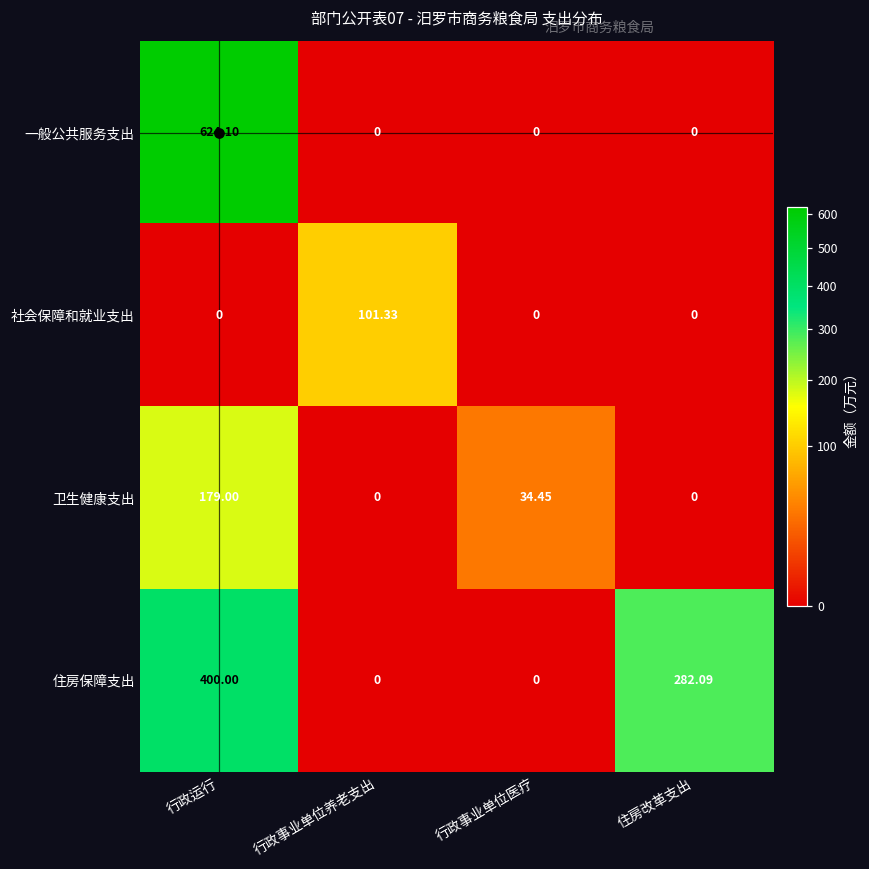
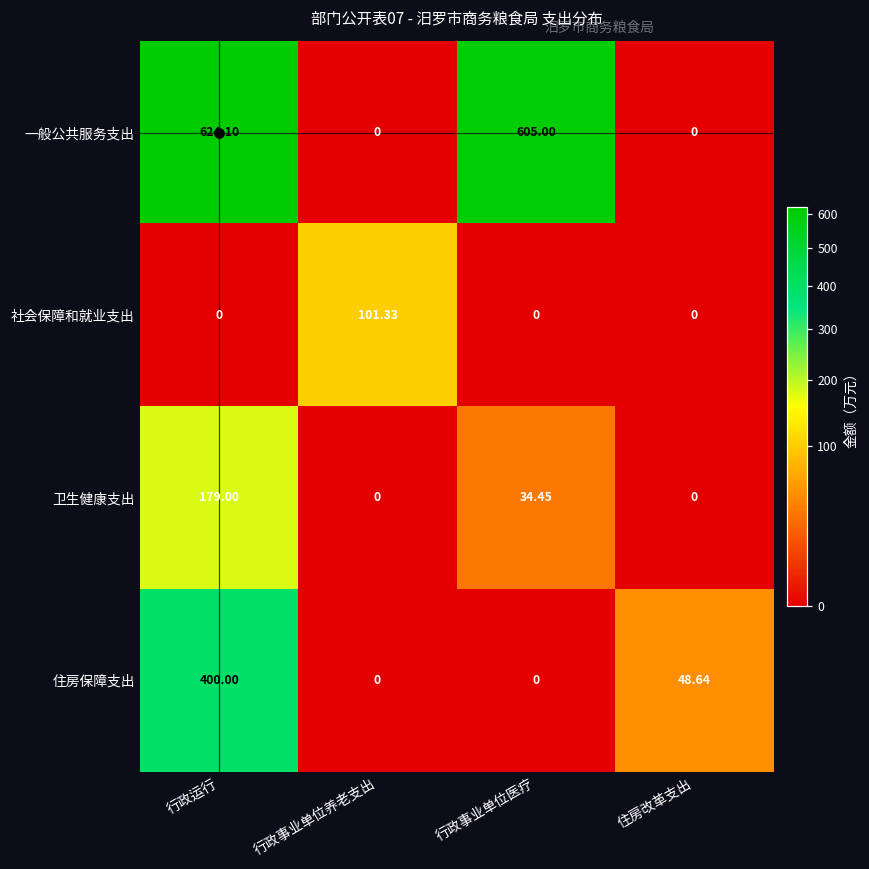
  {
    "一般公共服务支出": {
      "行政事业单位养老支出": 0,
-     "行政事业单位医疗": 0,
+     "行政事业单位医疗": 605.00,
      "住房改革支出": 0
    },
    "社会保障和就业支出": {
      "行政运行": 0,
      "行政事业单位养老支出": 101.33,
      "行政事业单位医疗": 0,
      "住房改革支出": 0
    },
    "卫生健康支出": {
      "行政运行": 179.00,
      "行政事业单位养老支出": 0,
      "行政事业单位医疗": 34.45,
      "住房改革支出": 0
    },
    "住房保障支出": {
      "行政运行": 400.00,
      "行政事业单位养老支出": 0,
      "行政事业单位医疗": 0,
-     "住房改革支出": 282.09
+     "住房改革支出": 48.64
    }
  }
